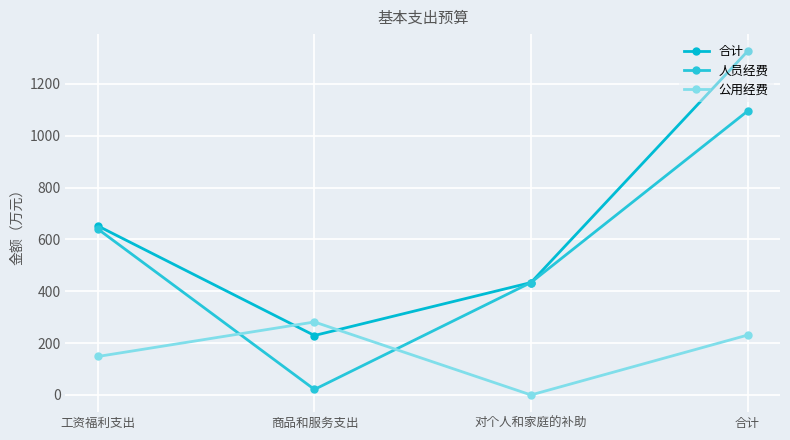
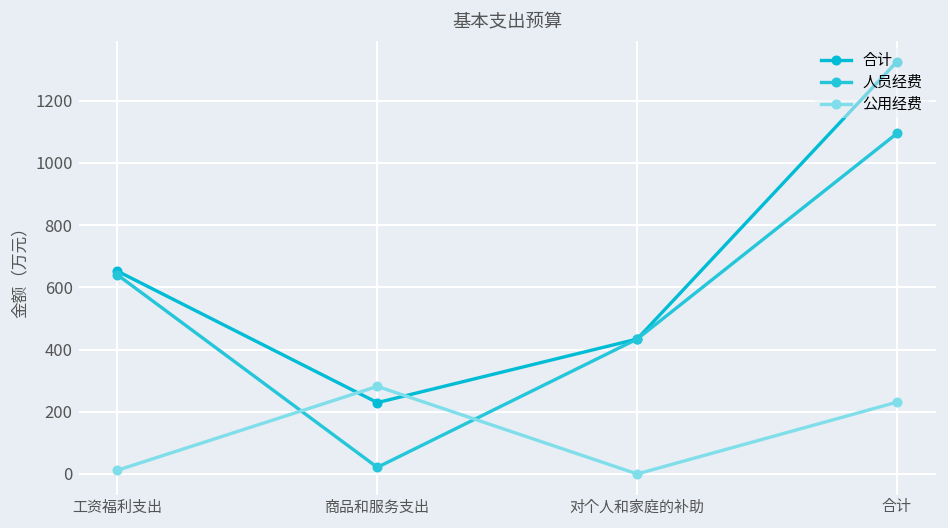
  {
    "公用经费": {
-     "工资福利支出": 150,
+     "工资福利支出": 10,
      "商品和服务支出": 280,
      "对个人和家庭的补助": 0,
      "合计": 230
    }
  }
